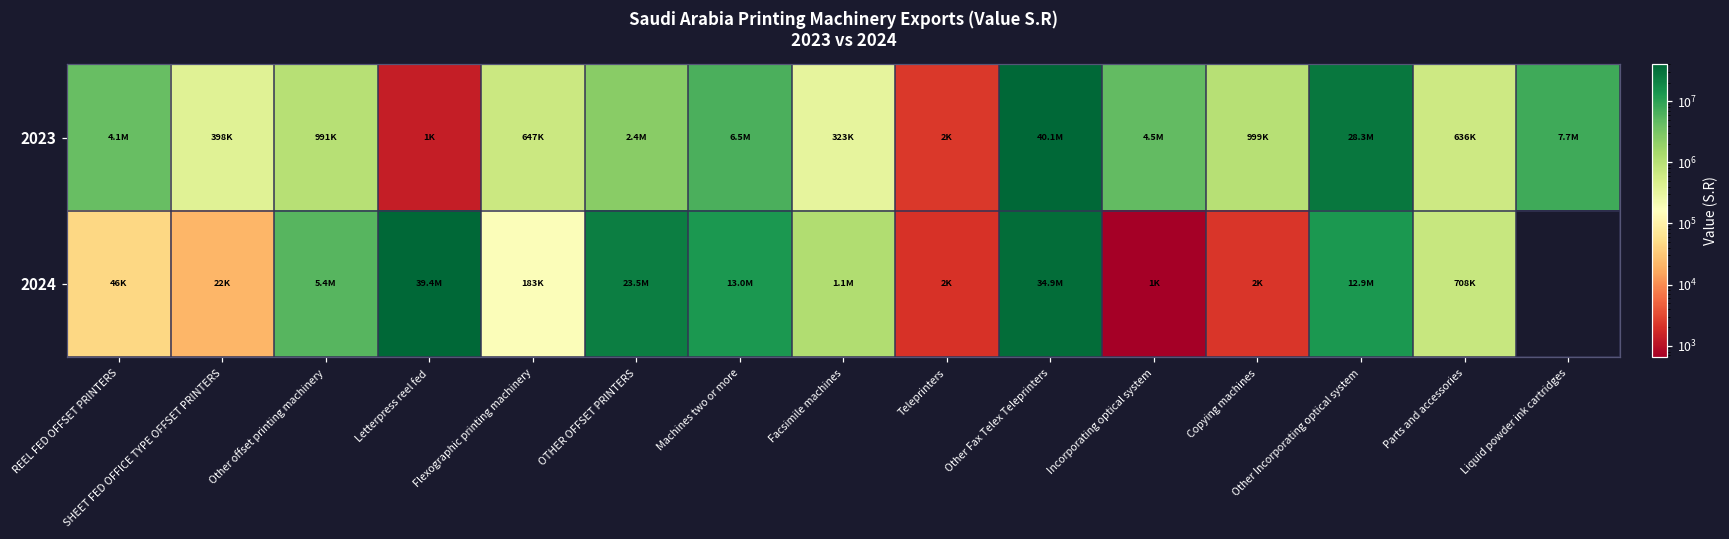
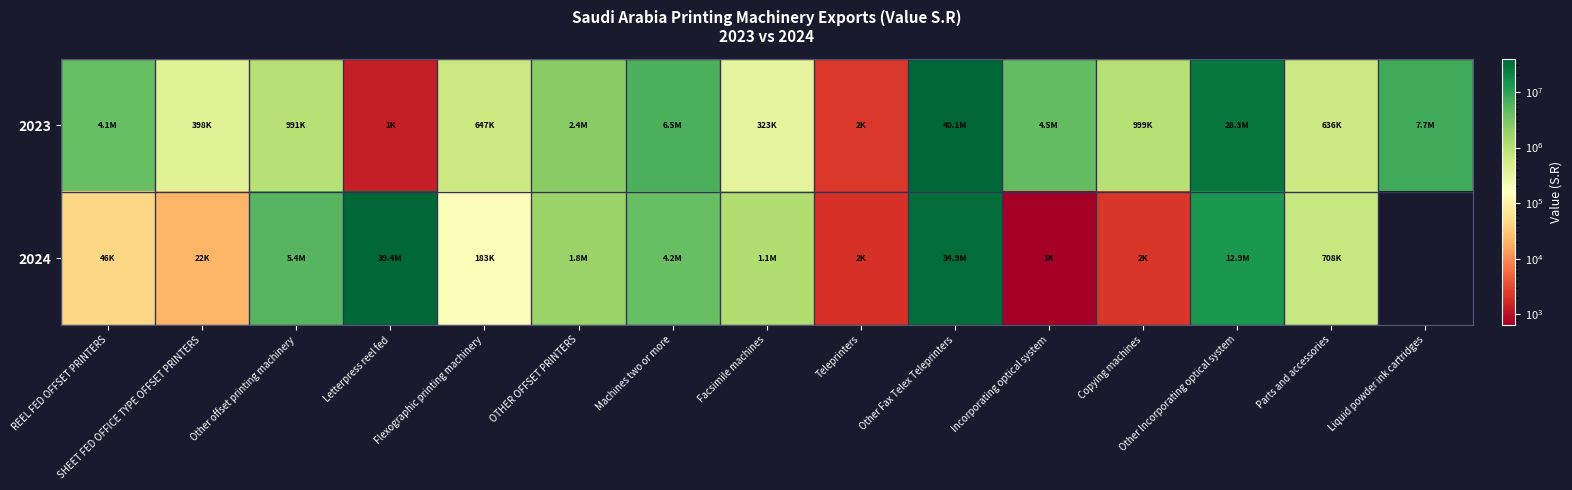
  {
    "2023": {
      "REEL FED OFFSET PRINTERS": "4.1M",
      "SHEET FED OFFICE TYPE OFFSET PRINTERS": "398K",
      "Other offset printing machinery": "991K",
      "Letterpress reel fed": "1K",
      "Flexographic printing machinery": "647K",
      "OTHER OFFSET PRINTERS": "2.4M",
      "Machines two or more": "6.5M",
      "Facsimile machines": "323K",
      "Teleprinters": "2K",
      "Other Fax Telex Teleprinters": "40.1M",
      "Incorporating optical system": "4.5M",
      "Copying machines": "999K",
      "Other Incorporating optical system": "28.3M",
      "Parts and accessories": "636K",
      "Liquid powder ink cartridges": "7.7M"
    },
    "2024": {
      "REEL FED OFFSET PRINTERS": "46K",
      "SHEET FED OFFICE TYPE OFFSET PRINTERS": "22K",
      "Other offset printing machinery": "5.4M",
      "Letterpress reel fed": "39.4M",
      "Flexographic printing machinery": "183K",
-     "OTHER OFFSET PRINTERS": "23.5M",
-     "Machines two or more": "13.0M",
+     "OTHER OFFSET PRINTERS": "1.8M",
+     "Machines two or more": "4.2M",
      "Facsimile machines": "1.1M",
      "Teleprinters": "2K",
      "Other Fax Telex Teleprinters": "34.9M",
      "Incorporating optical system": "1K",
      "Copying machines": "2K",
      "Other Incorporating optical system": "12.9M",
      "Parts and accessories": "708K"
    }
  }
